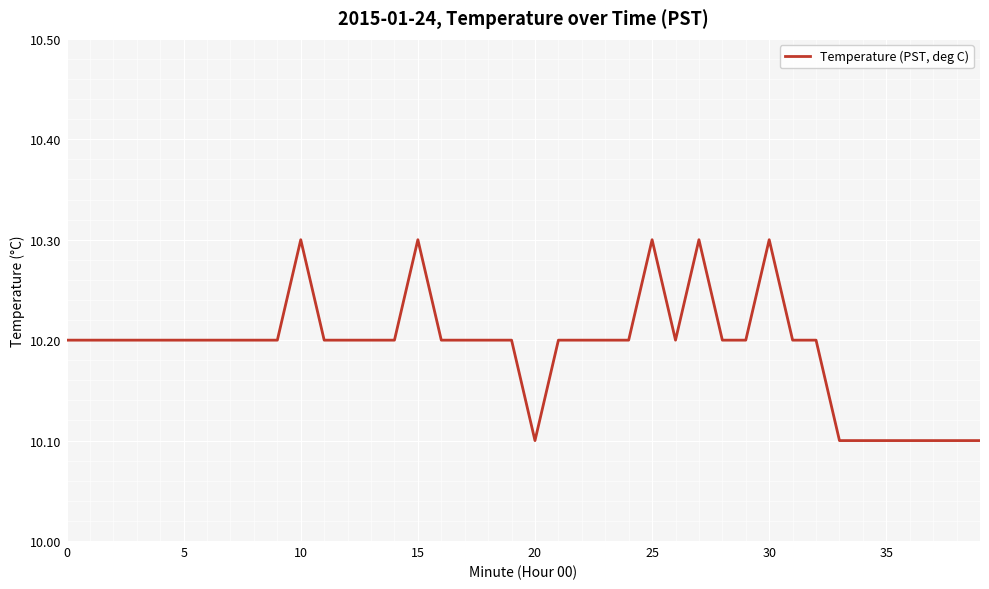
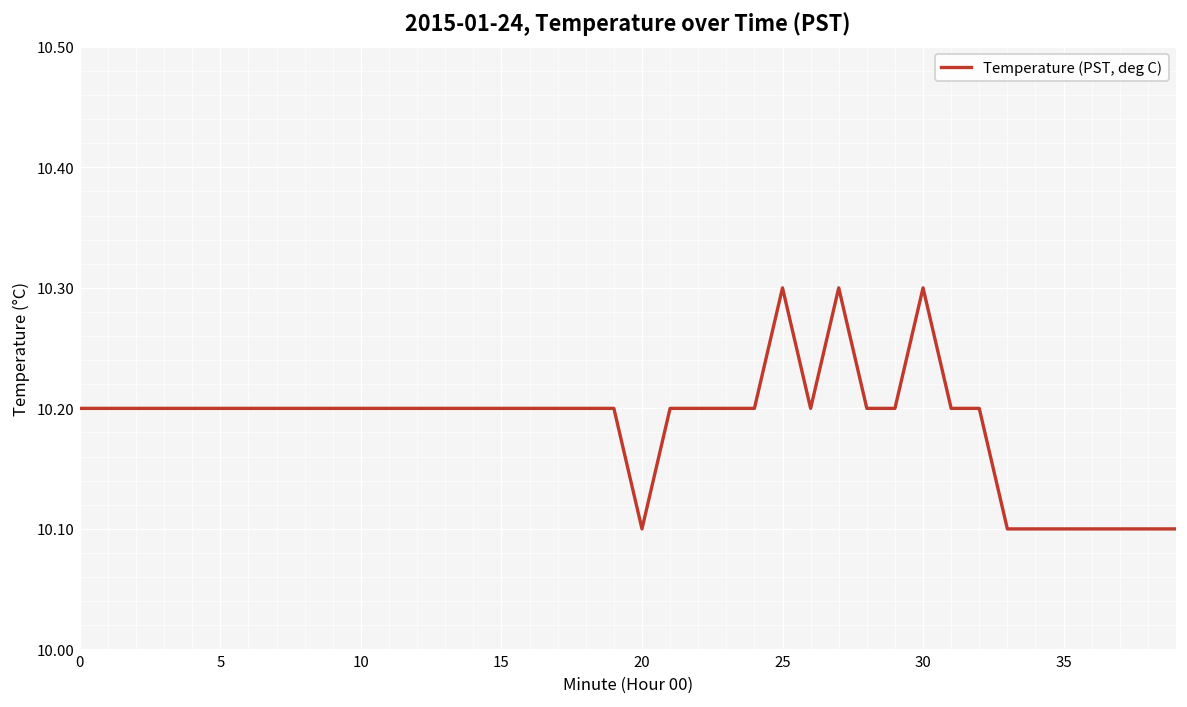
  {
    "0": 10.2,
    "5": 10.2,
-   "10": 10.3,
-   "15": 10.3,
+   "10": 10.2,
+   "15": 10.2,
    "20": 10.1,
    "25": 10.3,
    "30": 10.3,
    "35": 10.1
  }
